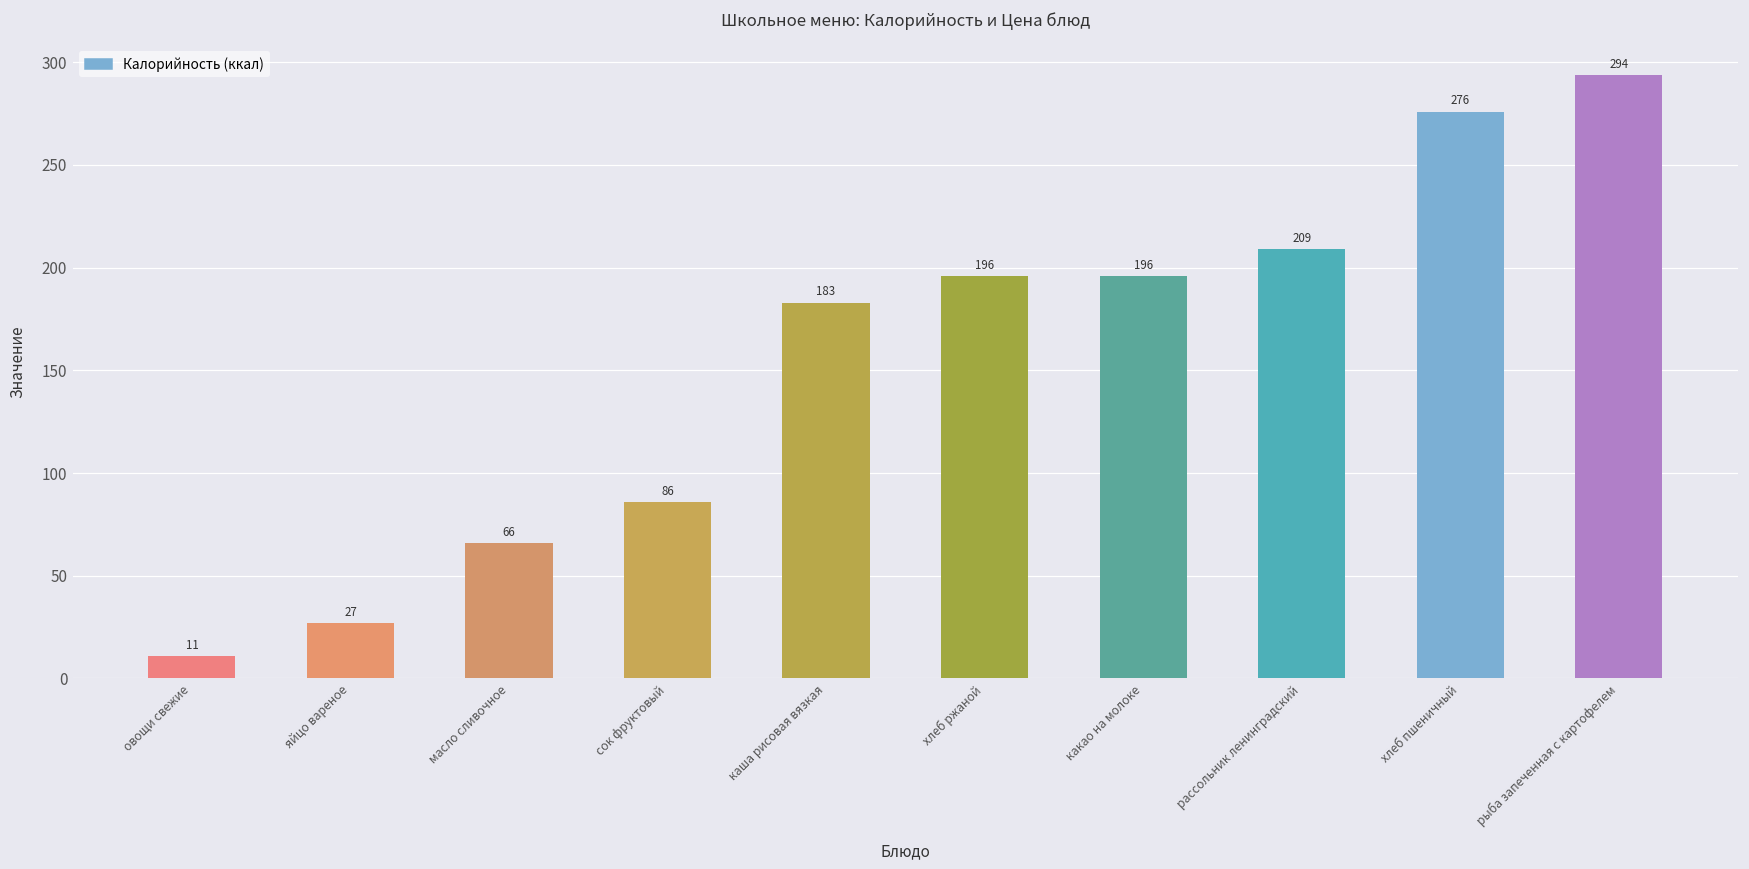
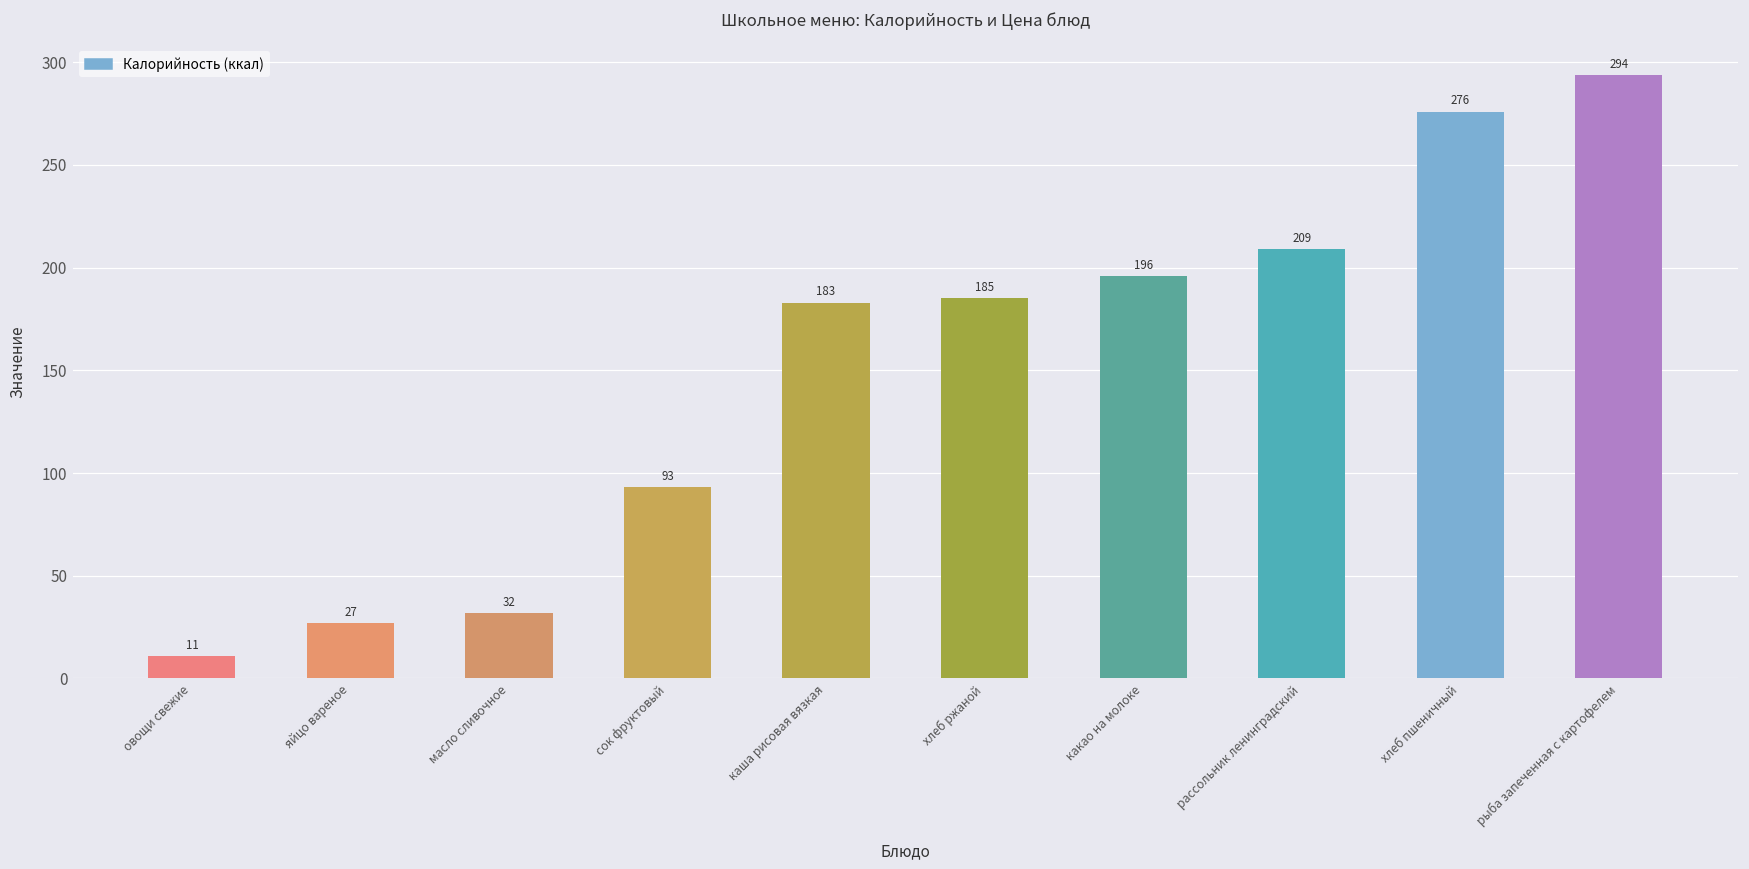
  {
    "овощи свежие": 11,
    "яйцо вареное": 27,
-   "масло сливочное": 66,
-   "сок фруктовый": 86,
+   "масло сливочное": 32,
+   "сок фруктовый": 93,
    "каша рисовая вязкая": 183,
-   "хлеб ржаной": 196,
+   "хлеб ржаной": 185,
    "какао на молоке": 196,
    "рассольник ленинградский": 209,
    "хлеб пшеничный": 276,
    "рыба запеченная с картофелем": 294
  }
